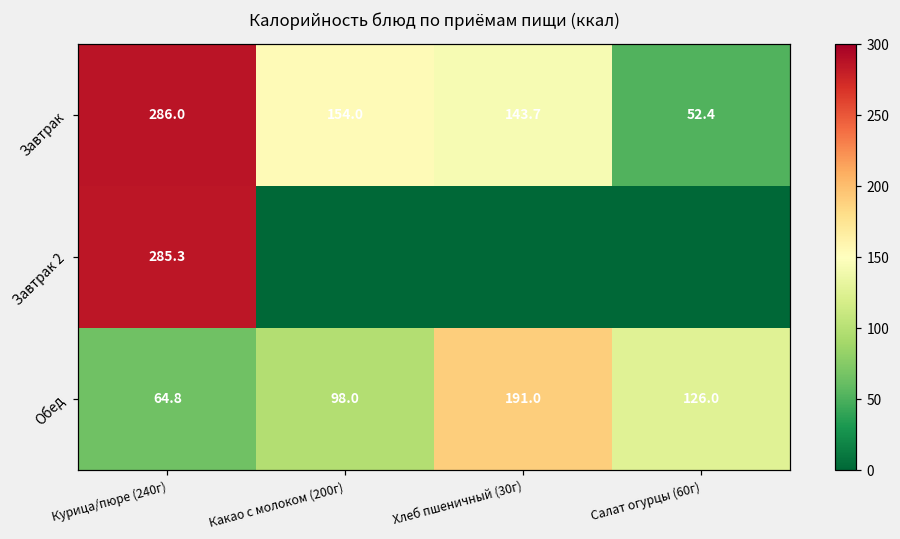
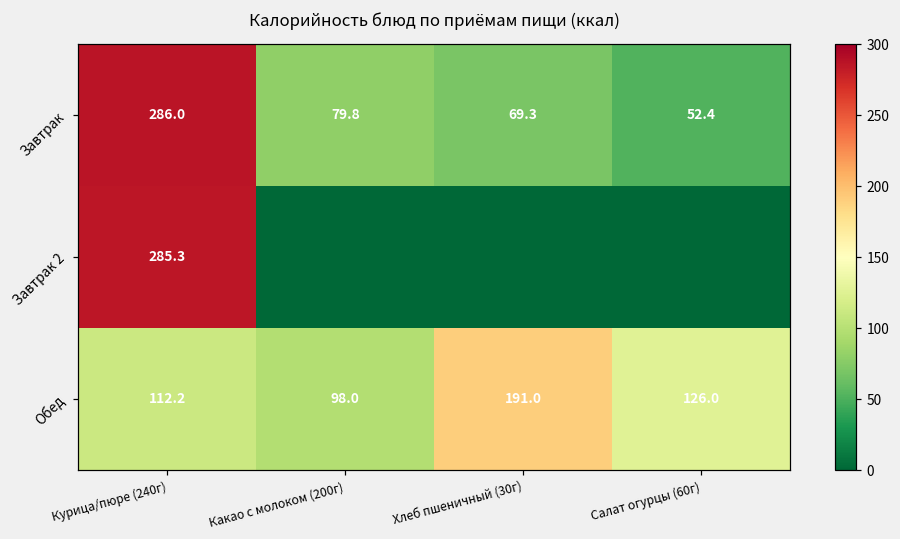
  {
    "Завтрак": {
      "Курица/пюре (240г)": 286.0,
-     "Какао с молоком (200г)": 154.0,
-     "Хлеб пшеничный (30г)": 143.7,
+     "Какао с молоком (200г)": 79.8,
+     "Хлеб пшеничный (30г)": 69.3,
      "Салат огурцы (60г)": 52.4
    },
    "Завтрак 2": {
      "Курица/пюре (240г)": 285.3
    },
    "Обед": {
-     "Курица/пюре (240г)": 64.8,
+     "Курица/пюре (240г)": 112.2,
      "Какао с молоком (200г)": 98.0,
      "Хлеб пшеничный (30г)": 191.0,
      "Салат огурцы (60г)": 126.0
    }
  }
